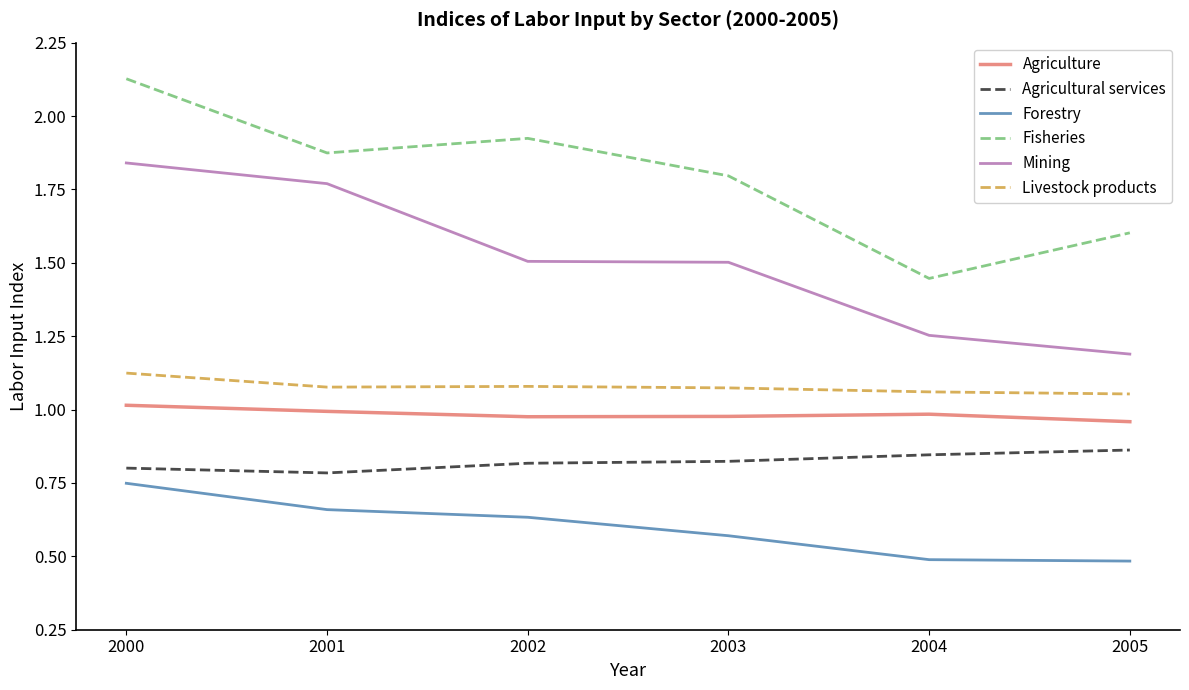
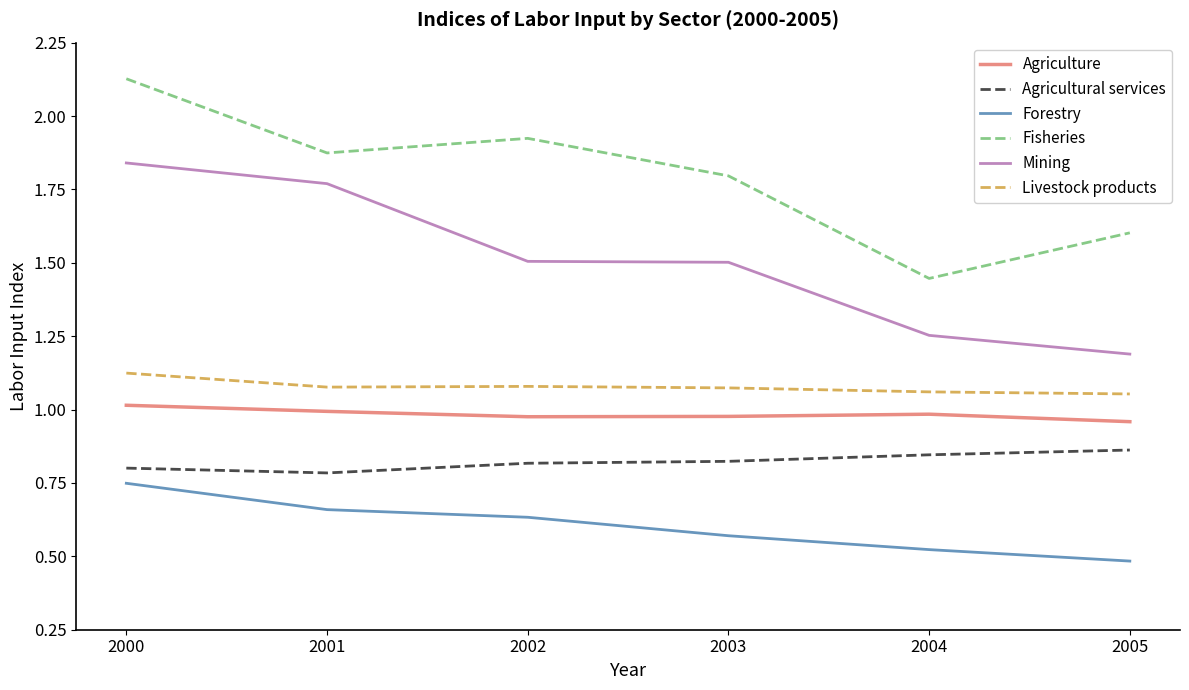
  {
    "Agriculture": {
      "2000": 1.01,
      "2001": 0.99,
      "2002": 0.98,
      "2003": 0.98,
      "2004": 0.98,
      "2005": 0.96
    },
    "Agricultural services": {
      "2000": 0.80,
      "2001": 0.78,
      "2002": 0.82,
      "2003": 0.82,
      "2004": 0.85,
      "2005": 0.86
    },
    "Forestry": {
      "2000": 0.75,
      "2001": 0.66,
      "2002": 0.63,
      "2003": 0.57,
-     "2004": 0.49,
+     "2004": 0.52,
      "2005": 0.48
    },
    "Fisheries": {
      "2000": 2.13,
      "2001": 1.87,
      "2002": 1.92,
      "2003": 1.80,
      "2004": 1.45,
      "2005": 1.60
    },
    "Mining": {
      "2000": 1.84,
      "2001": 1.77,
      "2002": 1.50,
      "2003": 1.50,
      "2004": 1.25,
      "2005": 1.19
    },
    "Livestock products": {
      "2000": 1.12,
      "2001": 1.08,
      "2002": 1.08,
      "2003": 1.07,
      "2004": 1.06,
      "2005": 1.05
    }
  }
